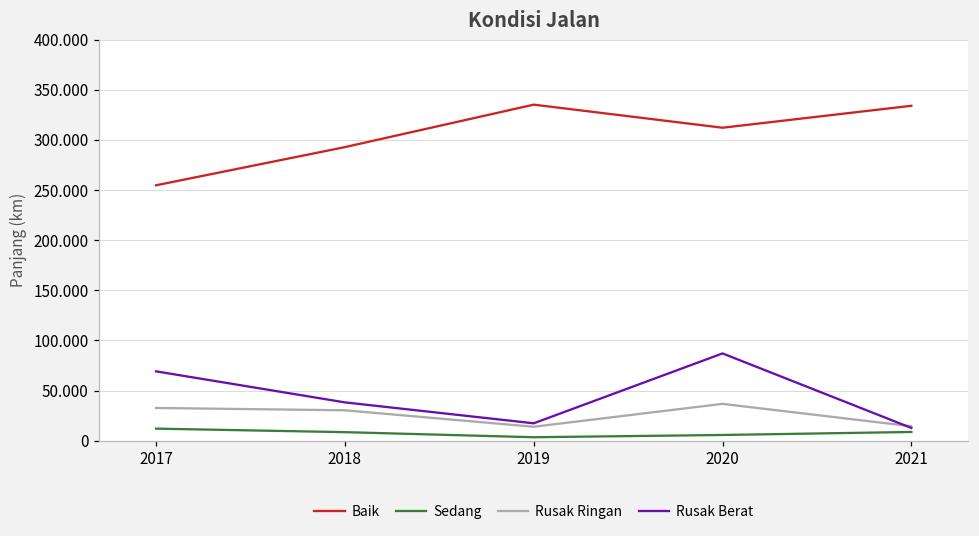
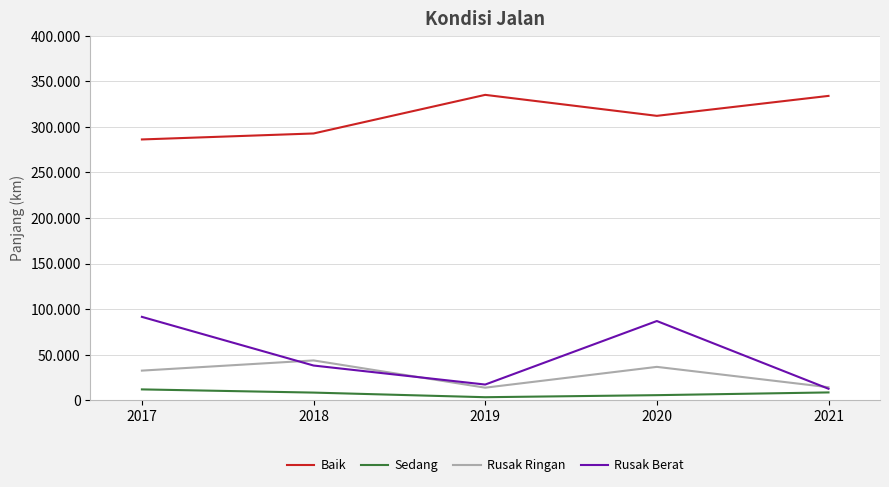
  {
    "Baik": {
-     "2017": 250,
+     "2017": 290,
      "2018": 290,
      "2019": 340,
      "2020": 310,
      "2021": 330
    },
    "Sedang": {
      "2017": 10,
      "2018": 10,
      "2019": 0,
      "2020": 10,
      "2021": 10
    },
    "Rusak Ringan": {
      "2017": 30,
-     "2018": 30,
+     "2018": 40,
      "2019": 10,
      "2020": 40
    },
    "Rusak Berat": {
-     "2017": 70,
+     "2017": 90,
      "2018": 40,
      "2019": 20,
      "2020": 90
    }
  }
